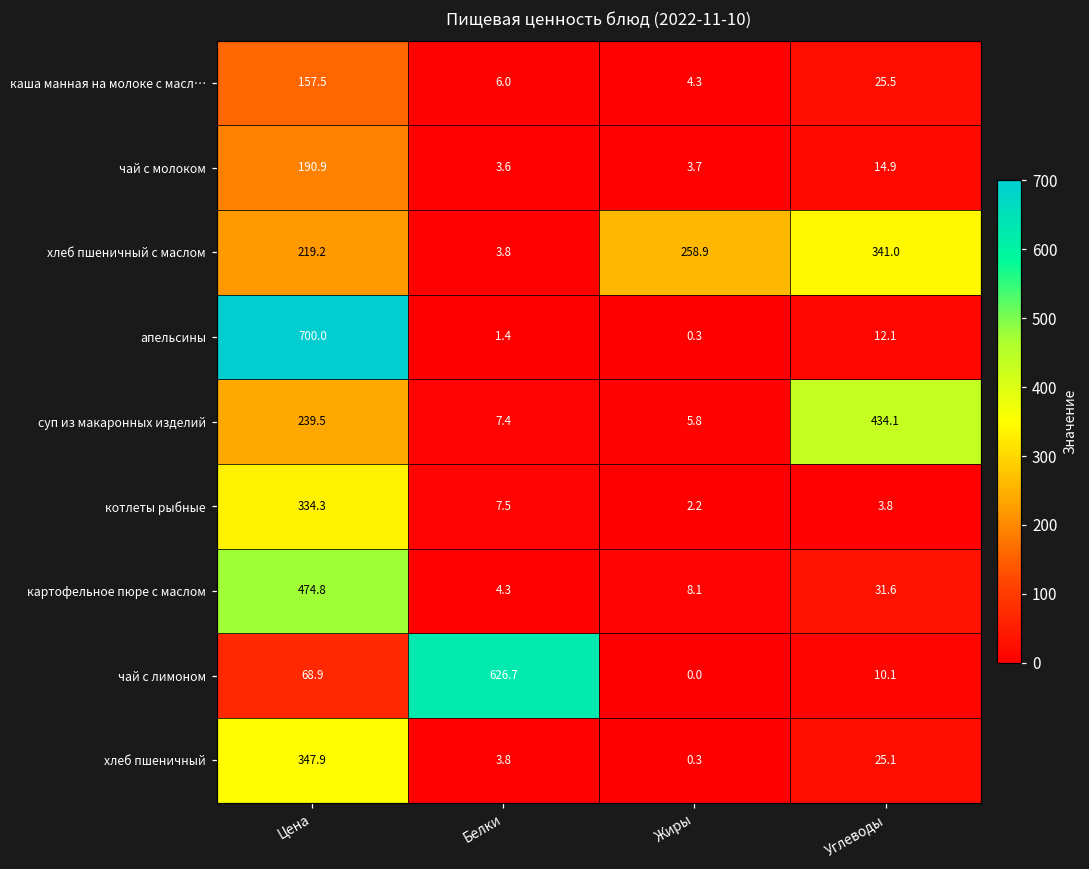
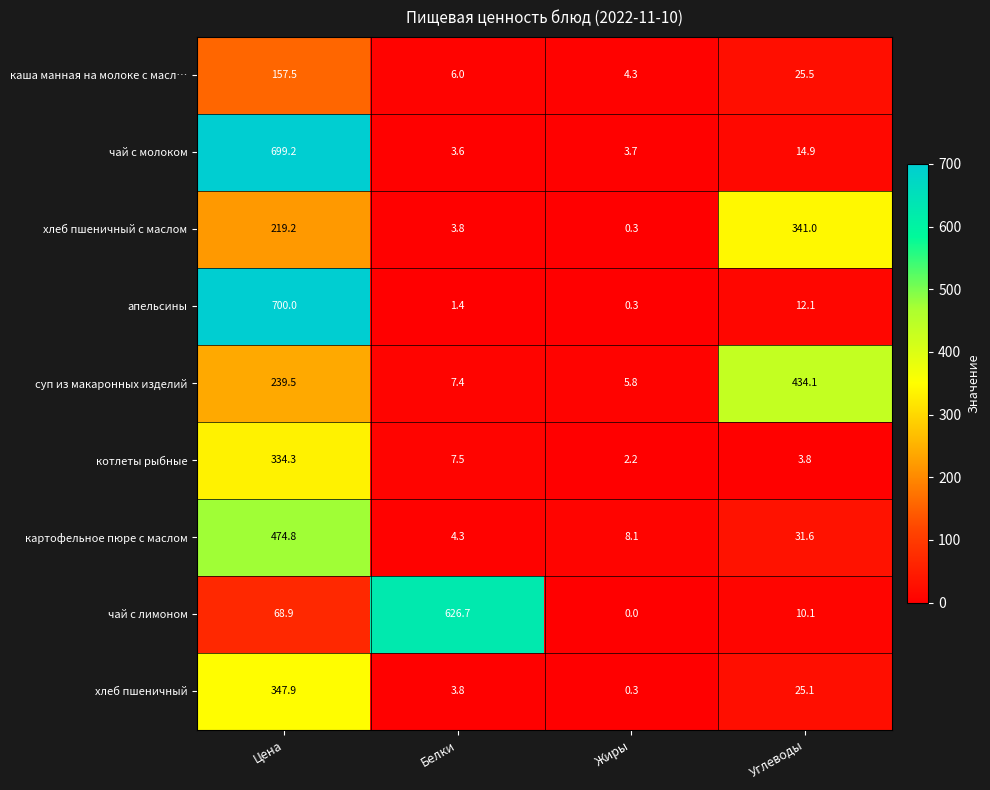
  {
    "каша манная на молоке с масл…": {
      "Цена": 157.5,
      "Белки": 6.0,
      "Жиры": 4.3,
      "Углеводы": 25.5
    },
    "чай с молоком": {
-     "Цена": 190.9,
+     "Цена": 699.2,
      "Белки": 3.6,
      "Жиры": 3.7,
      "Углеводы": 14.9
    },
    "хлеб пшеничный с маслом": {
      "Цена": 219.2,
      "Белки": 3.8,
-     "Жиры": 258.9,
+     "Жиры": 0.3,
      "Углеводы": 341.0
    },
    "апельсины": {
      "Цена": 700.0,
      "Белки": 1.4,
      "Жиры": 0.3,
      "Углеводы": 12.1
    },
    "суп из макаронных изделий": {
      "Цена": 239.5,
      "Белки": 7.4,
      "Жиры": 5.8,
      "Углеводы": 434.1
    },
    "котлеты рыбные": {
      "Цена": 334.3,
      "Белки": 7.5,
      "Жиры": 2.2,
      "Углеводы": 3.8
    },
    "картофельное пюре с маслом": {
      "Цена": 474.8,
      "Белки": 4.3,
      "Жиры": 8.1,
      "Углеводы": 31.6
    },
    "чай с лимоном": {
      "Цена": 68.9,
      "Белки": 626.7,
      "Жиры": 0.0,
      "Углеводы": 10.1
    },
    "хлеб пшеничный": {
      "Цена": 347.9,
      "Белки": 3.8,
      "Жиры": 0.3,
      "Углеводы": 25.1
    }
  }
